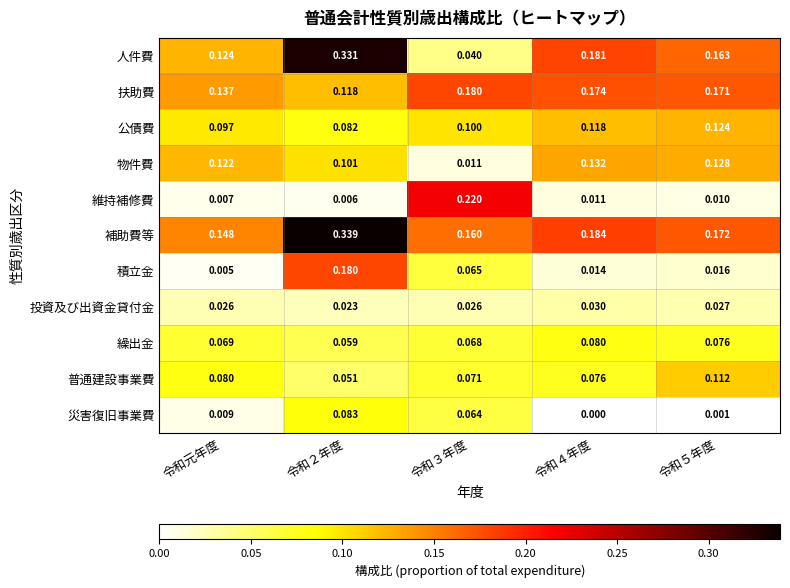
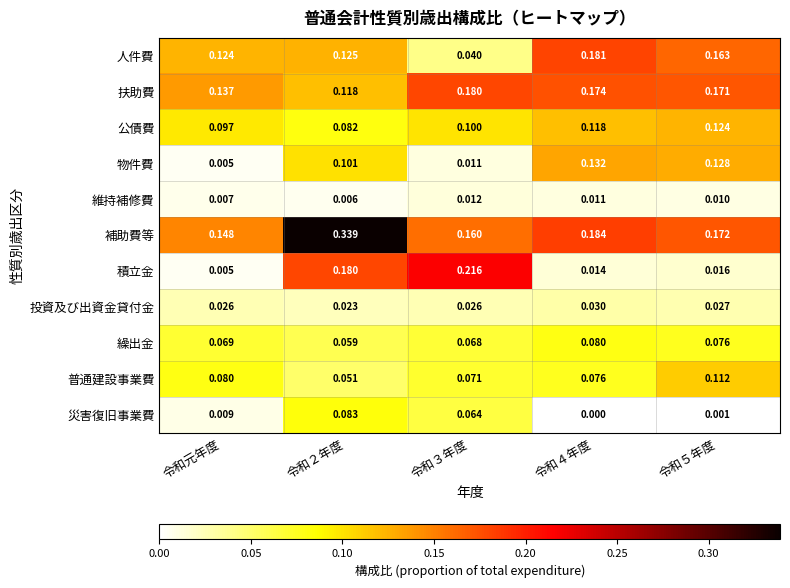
  {
    "人件費": {
      "令和元年度": 0.124,
-     "令和２年度": 0.331,
+     "令和２年度": 0.125,
      "令和３年度": 0.040,
      "令和４年度": 0.181,
      "令和５年度": 0.163
    },
    "扶助費": {
      "令和元年度": 0.137,
      "令和２年度": 0.118,
      "令和３年度": 0.180,
      "令和４年度": 0.174,
      "令和５年度": 0.171
    },
    "公債費": {
      "令和元年度": 0.097,
      "令和２年度": 0.082,
      "令和３年度": 0.100,
      "令和４年度": 0.118,
      "令和５年度": 0.124
    },
    "物件費": {
-     "令和元年度": 0.122,
+     "令和元年度": 0.005,
      "令和２年度": 0.101,
      "令和３年度": 0.011,
      "令和４年度": 0.132,
      "令和５年度": 0.128
    },
    "維持補修費": {
      "令和元年度": 0.007,
      "令和２年度": 0.006,
-     "令和３年度": 0.220,
+     "令和３年度": 0.012,
      "令和４年度": 0.011,
      "令和５年度": 0.010
    },
    "補助費等": {
      "令和元年度": 0.148,
      "令和２年度": 0.339,
      "令和３年度": 0.160,
      "令和４年度": 0.184,
      "令和５年度": 0.172
    },
    "積立金": {
      "令和元年度": 0.005,
      "令和２年度": 0.180,
-     "令和３年度": 0.065,
+     "令和３年度": 0.216,
      "令和４年度": 0.014,
      "令和５年度": 0.016
    },
    "投資及び出資金貸付金": {
      "令和元年度": 0.026,
      "令和２年度": 0.023,
      "令和３年度": 0.026,
      "令和４年度": 0.030,
      "令和５年度": 0.027
    },
    "繰出金": {
      "令和元年度": 0.069,
      "令和２年度": 0.059,
      "令和３年度": 0.068,
      "令和４年度": 0.080,
      "令和５年度": 0.076
    },
    "普通建設事業費": {
      "令和元年度": 0.080,
      "令和２年度": 0.051,
      "令和３年度": 0.071,
      "令和４年度": 0.076,
      "令和５年度": 0.112
    },
    "災害復旧事業費": {
      "令和元年度": 0.009,
      "令和２年度": 0.083,
      "令和３年度": 0.064,
      "令和４年度": 0.000,
      "令和５年度": 0.001
    }
  }
